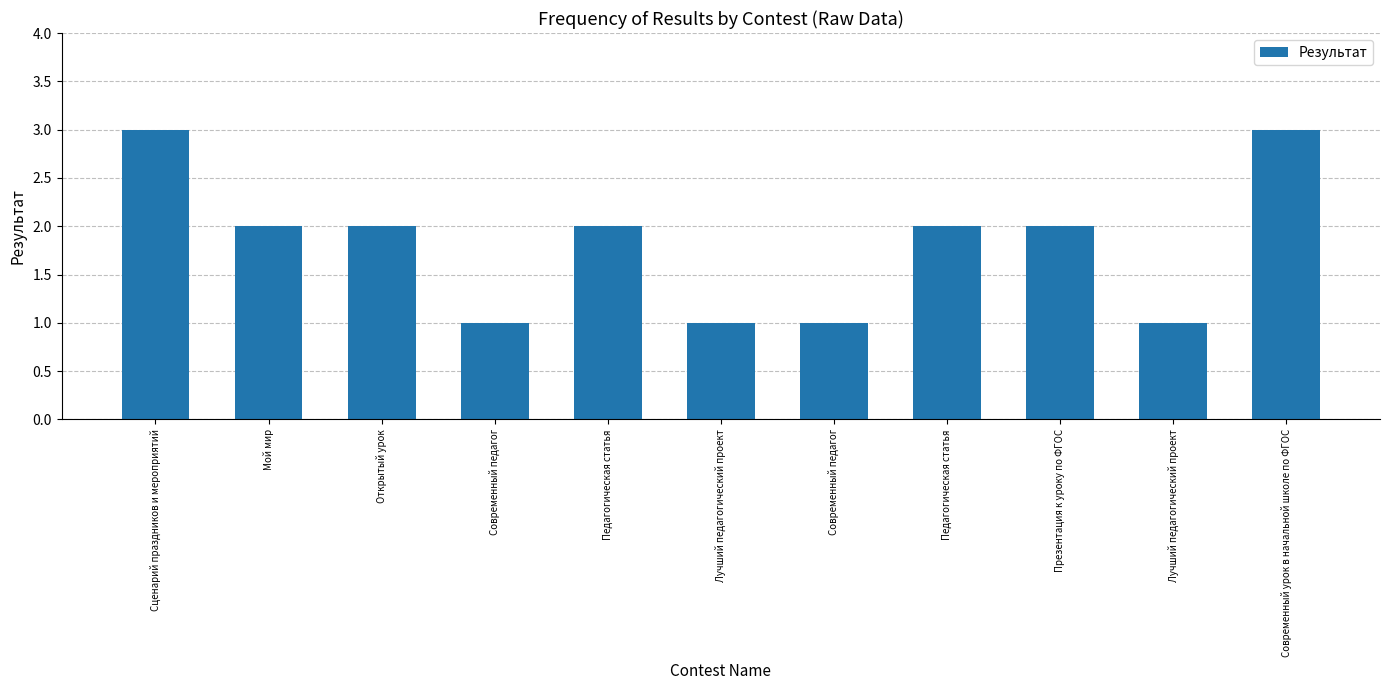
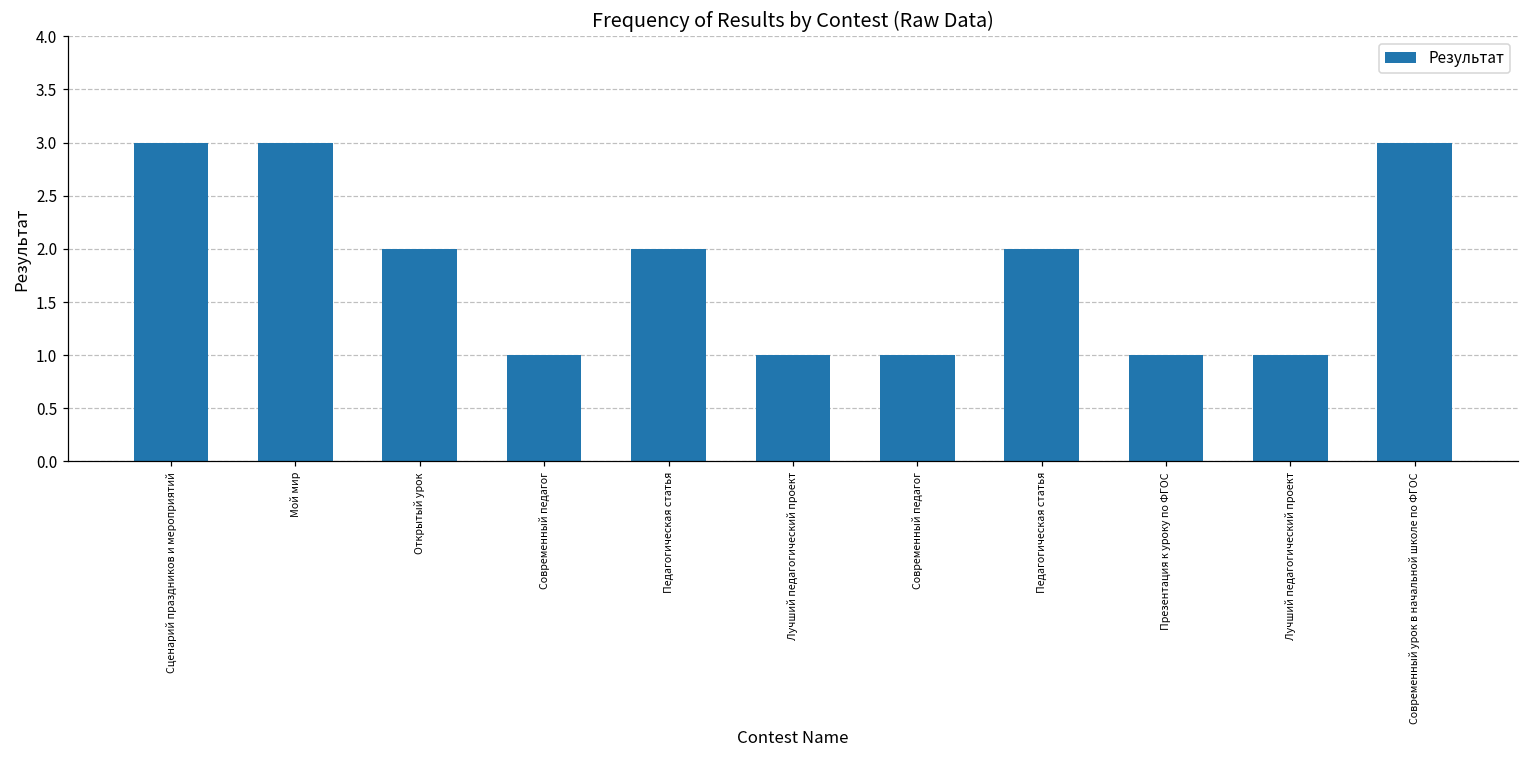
  {
    "Сценарий праздников и мероприятий": 3,
-   "Мой мир": 2,
+   "Мой мир": 3,
    "Открытый урок": 2,
-   "Презентация к уроку по ФГОС": 2,
+   "Презентация к уроку по ФГОС": 1,
    "Современный урок в начальной школе по ФГОС": 3
  }
